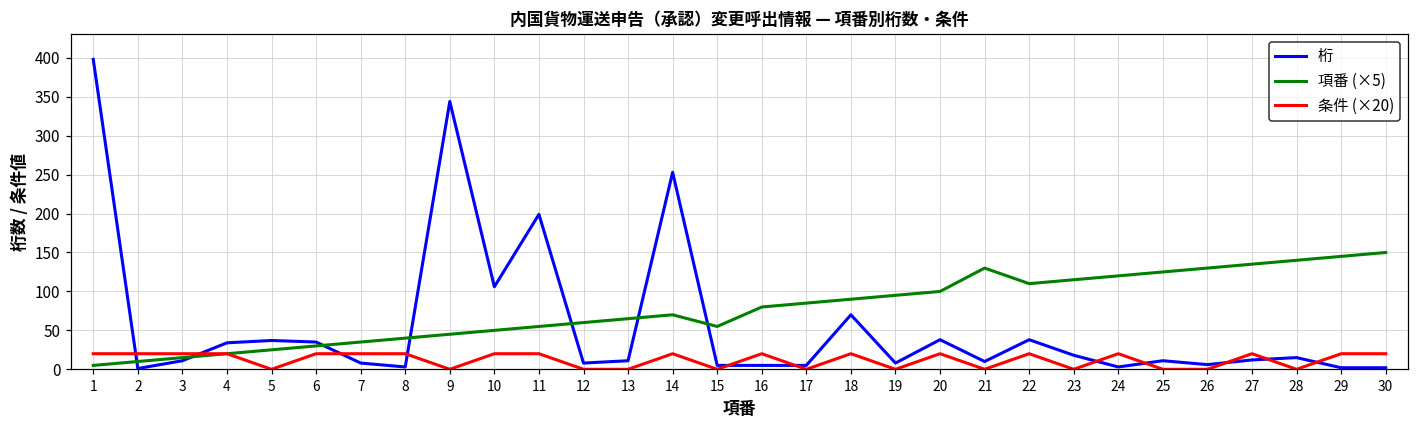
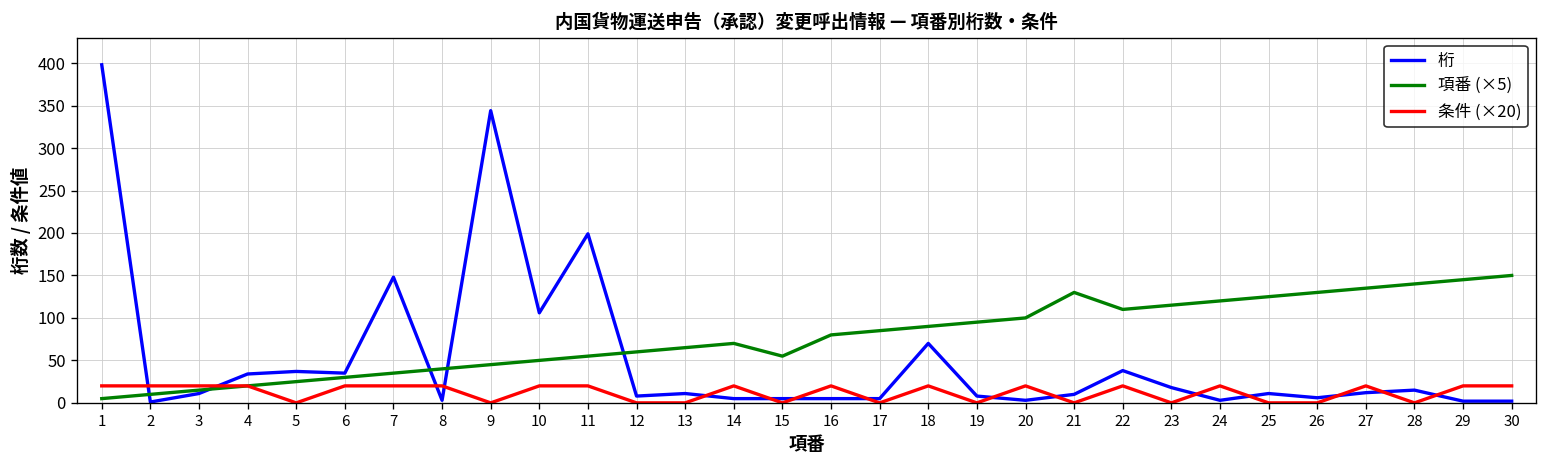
  {
    "桁": {
      "1": 400,
      "2": 0,
      "3": 10,
      "4": 30,
      "5": 40,
      "6": 40,
-     "7": 10,
+     "7": 150,
      "8": 0,
      "9": 340,
      "10": 110,
      "11": 200,
      "12": 10,
      "13": 10,
-     "14": 250,
+     "14": 10,
      "15": 10,
      "16": 10,
      "17": 10,
      "18": 70,
      "19": 10,
-     "20": 40,
+     "20": 0,
      "21": 10,
      "22": 40,
      "23": 20,
      "24": 0,
      "25": 10,
      "26": 10,
      "27": 10,
      "28": 20,
      "29": 0,
      "30": 0
    },
    "項番 (×5)": {
      "1": 10,
      "2": 10,
      "3": 20,
      "5": 30,
      "6": 30,
      "7": 40,
      "8": 40,
      "9": 50,
      "10": 50,
      "11": 60,
      "12": 60,
      "13": 70,
      "14": 70,
      "15": 60,
      "16": 80,
      "17": 90,
      "18": 90,
      "19": 100,
      "20": 100,
      "21": 130,
      "22": 110,
      "23": 120,
      "24": 120,
      "25": 130,
      "26": 130,
      "27": 140,
      "28": 140,
      "29": 150,
      "30": 150
    },
    "条件 (×20)": {
      "1": 20,
      "2": 20,
      "3": 20,
      "5": 0,
      "6": 20,
      "7": 20,
      "8": 20,
      "9": 0,
      "10": 20,
      "11": 20,
      "12": 0,
      "13": 0,
      "14": 20,
      "15": 0,
      "16": 20,
      "17": 0,
      "18": 20,
      "19": 0,
      "20": 20,
      "21": 0,
      "22": 20,
      "23": 0,
      "24": 20,
      "25": 0,
      "26": 0,
      "27": 20,
      "28": 0,
      "29": 20,
      "30": 20
    }
  }
